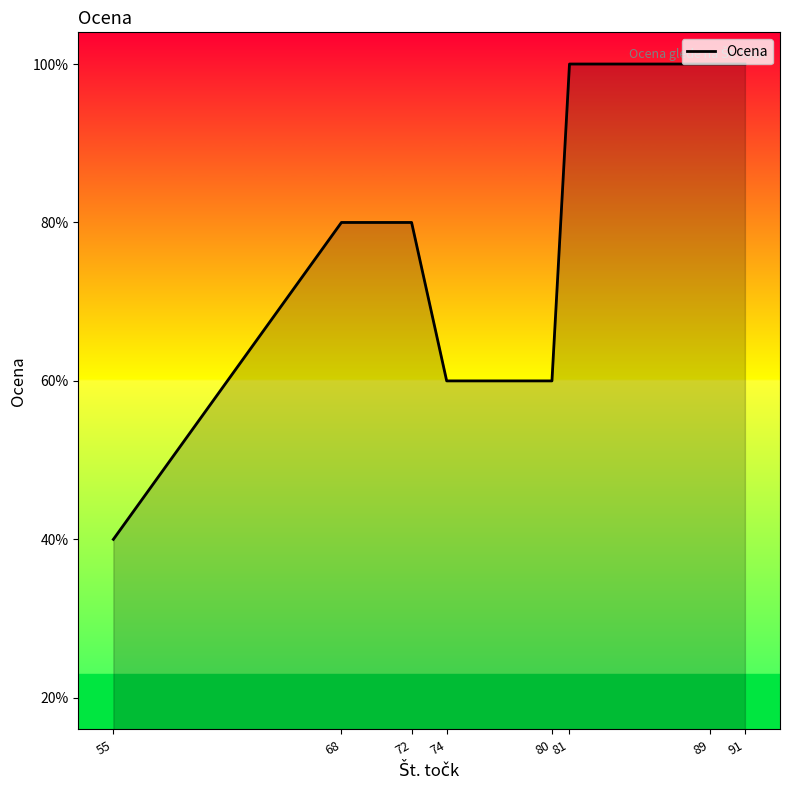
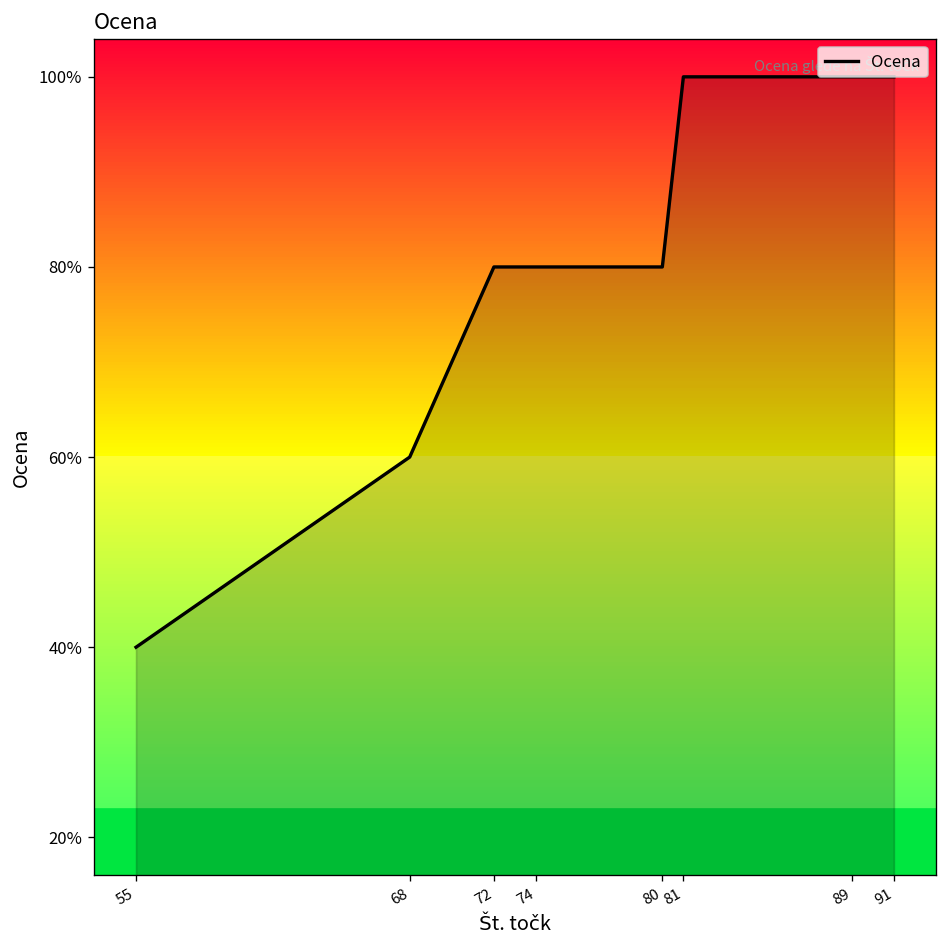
  {
    "55": "40%",
-   "68": "80%",
+   "68": "60%",
    "72": "80%",
-   "74": "60%",
-   "80": "60%",
+   "74": "80%",
+   "80": "80%",
    "81": "100%"
  }
